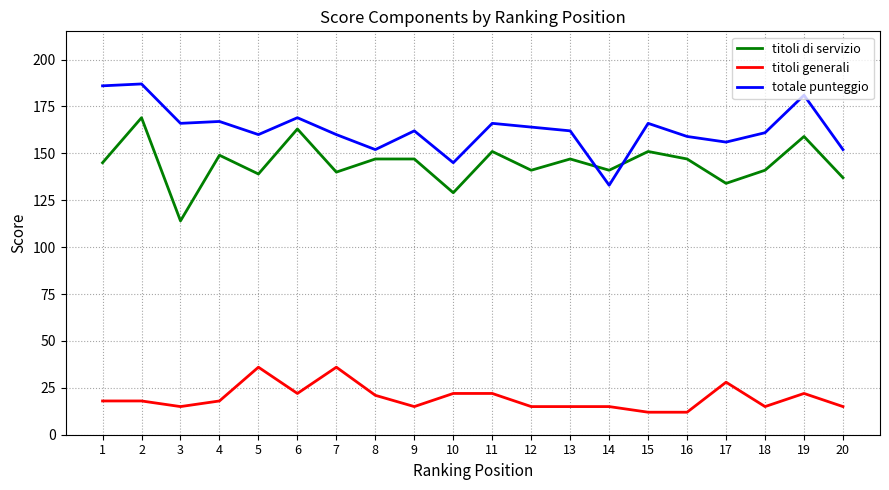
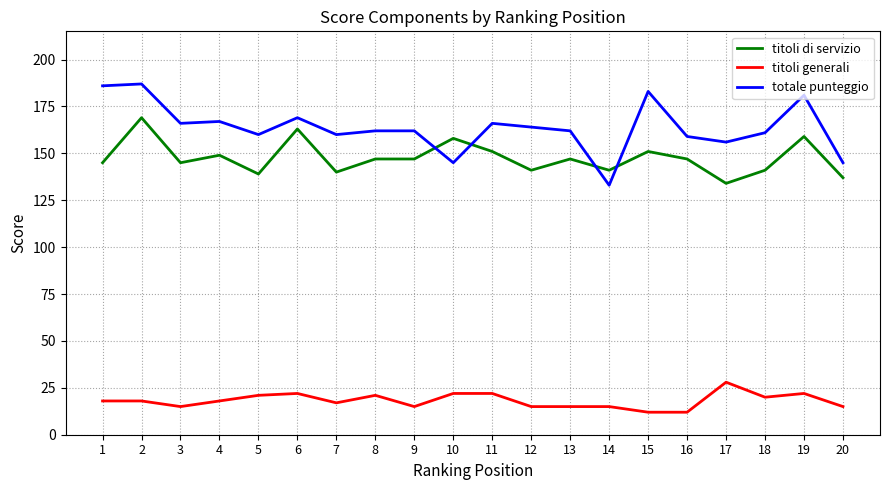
  {
    "titoli di servizio": {
      "1": 145,
      "2": 169,
-     "3": 114,
+     "3": 145,
      "4": 149,
      "5": 139,
      "6": 163,
      "7": 140,
      "8": 147,
      "9": 147,
-     "10": 129,
+     "10": 158,
      "11": 151,
      "12": 141,
      "13": 147,
      "14": 141,
      "15": 151,
      "16": 147,
      "17": 134,
      "18": 141,
      "19": 159,
      "20": 137
    },
    "titoli generali": {
      "1": 18,
      "2": 18,
      "3": 15,
      "4": 18,
-     "5": 36,
+     "5": 21,
      "6": 22,
-     "7": 36,
+     "7": 17,
      "8": 21,
      "9": 15,
      "10": 22,
      "11": 22,
      "12": 15,
      "13": 15,
      "14": 15,
      "15": 12,
      "16": 12,
      "17": 28,
-     "18": 15,
+     "18": 20,
      "19": 22,
      "20": 15
    },
    "totale punteggio": {
      "1": 186,
      "2": 187,
      "3": 166,
      "4": 167,
      "5": 160,
      "6": 169,
      "7": 160,
-     "8": 152,
+     "8": 162,
      "9": 162,
      "10": 145,
      "11": 166,
      "12": 164,
      "13": 162,
      "14": 133,
-     "15": 166,
+     "15": 183,
      "16": 159,
      "17": 156,
      "18": 161,
-     "20": 152
+     "20": 145
    }
  }
